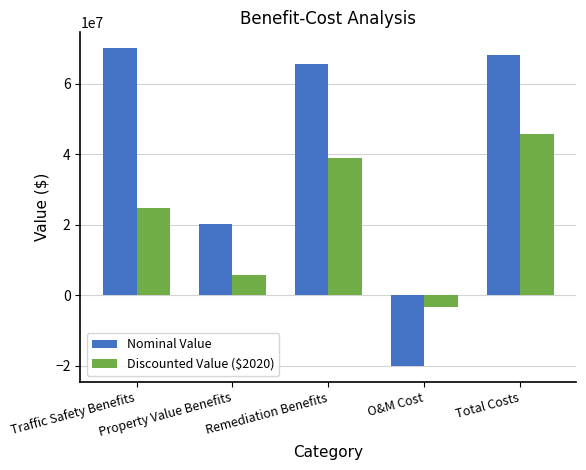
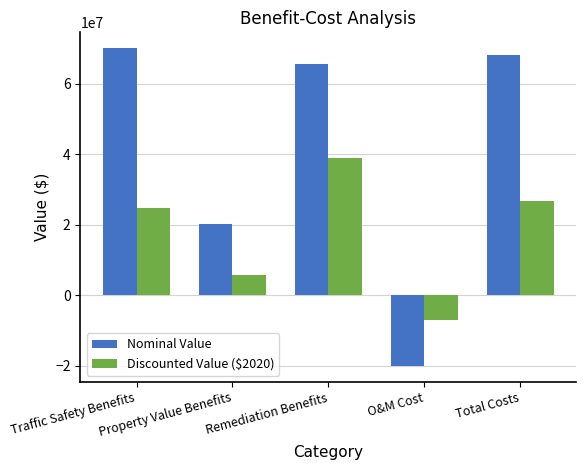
  {
    "Nominal Value": {
      "Traffic Safety Benefits": 70000000,
      "Property Value Benefits": 20000000,
      "Remediation Benefits": 66000000,
      "O&M Cost": -20000000,
      "Total Costs": 68000000
    },
    "Discounted Value ($2020)": {
      "Traffic Safety Benefits": 25000000,
      "Property Value Benefits": 6000000,
      "Remediation Benefits": 39000000,
-     "O&M Cost": -3000000,
-     "Total Costs": 46000000
+     "O&M Cost": -7000000,
+     "Total Costs": 27000000
    }
  }
